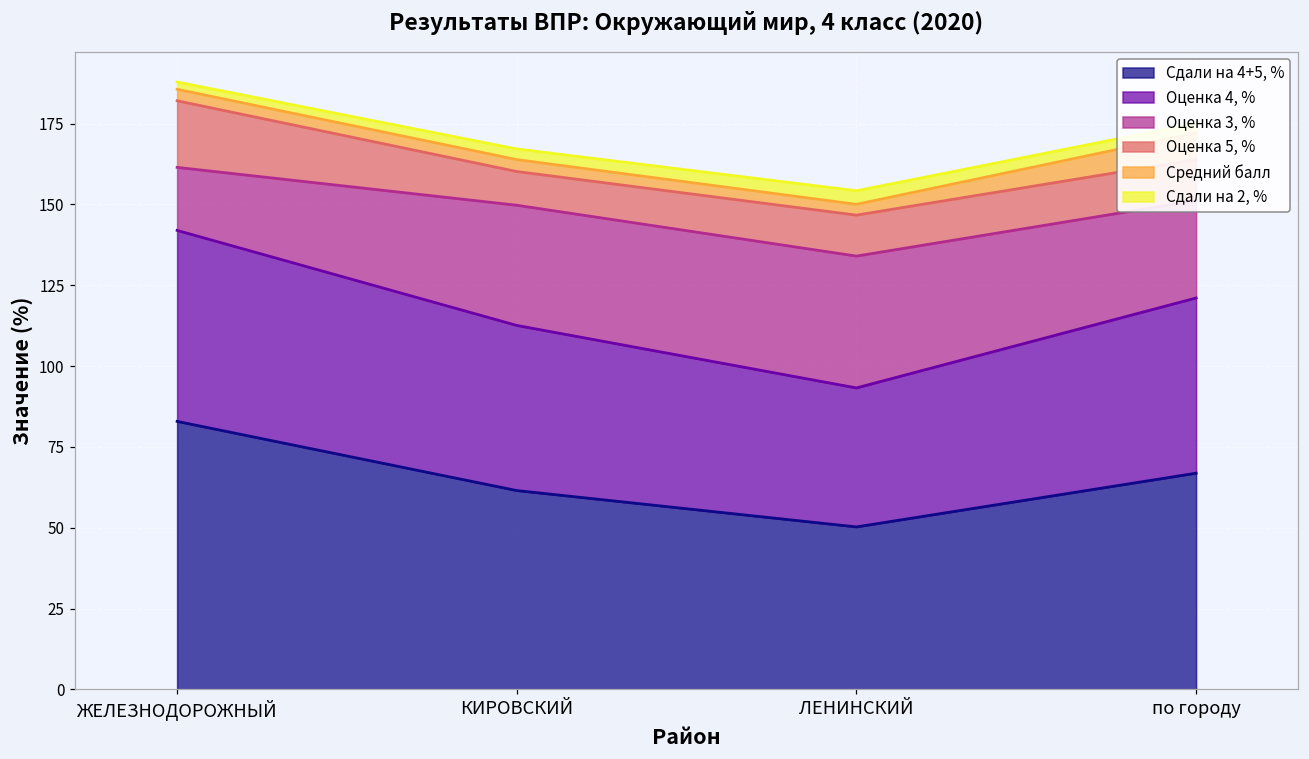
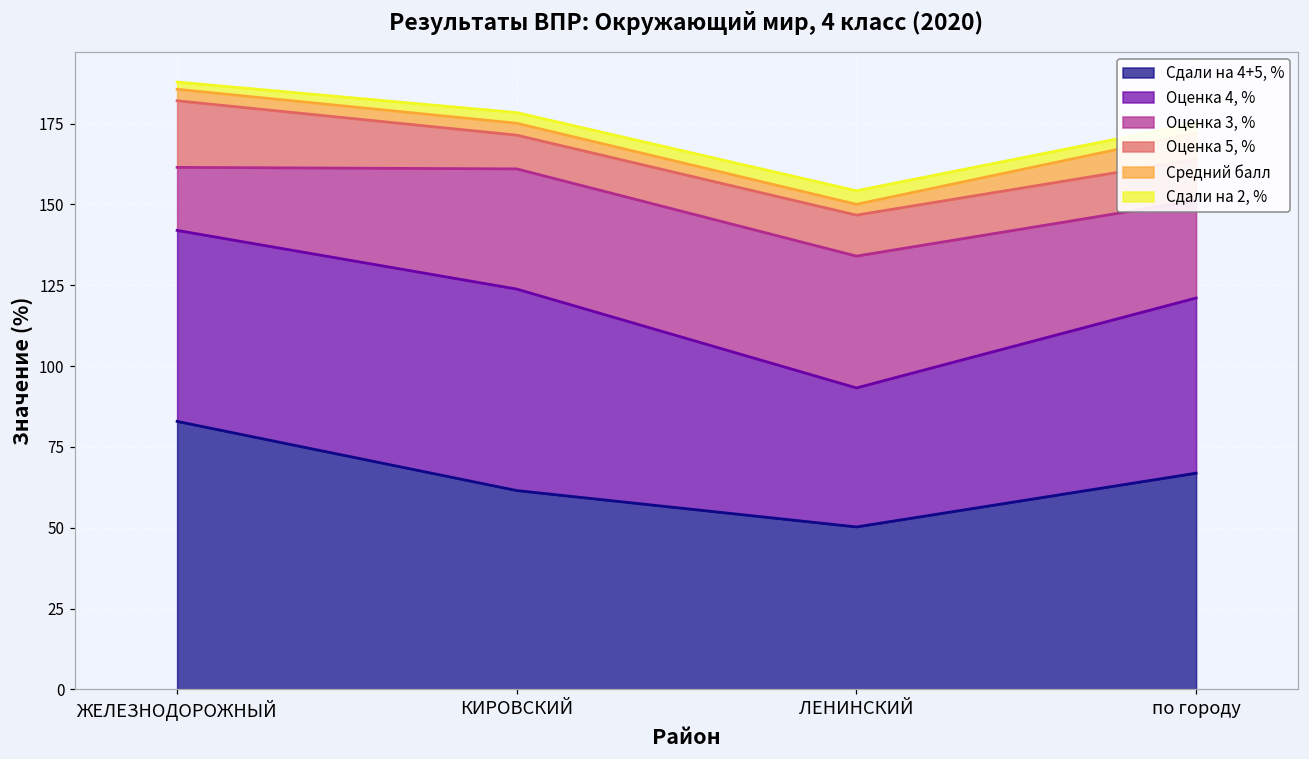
  {
    "Сдали на 4+5, %": {
      "ЖЕЛЕЗНОДОРОЖНЫЙ": 83,
      "КИРОВСКИЙ": 62,
      "ЛЕНИНСКИЙ": 50,
      "по городу": 67
    },
    "Оценка 4, %": {
      "ЖЕЛЕЗНОДОРОЖНЫЙ": 59,
-     "КИРОВСКИЙ": 51,
+     "КИРОВСКИЙ": 62,
      "ЛЕНИНСКИЙ": 43,
      "по городу": 54
    },
    "Оценка 3, %": {
      "ЖЕЛЕЗНОДОРОЖНЫЙ": 19,
      "КИРОВСКИЙ": 37,
      "ЛЕНИНСКИЙ": 41
    },
    "Оценка 5, %": {
      "ЖЕЛЕЗНОДОРОЖНЫЙ": 21,
      "КИРОВСКИЙ": 10,
      "ЛЕНИНСКИЙ": 13
    },
    "Средний балл": {
      "ЖЕЛЕЗНОДОРОЖНЫЙ": 4,
      "КИРОВСКИЙ": 4,
      "ЛЕНИНСКИЙ": 3
    },
    "Сдали на 2, %": {
      "ЖЕЛЕЗНОДОРОЖНЫЙ": 2,
      "КИРОВСКИЙ": 3,
      "ЛЕНИНСКИЙ": 4
    }
  }
